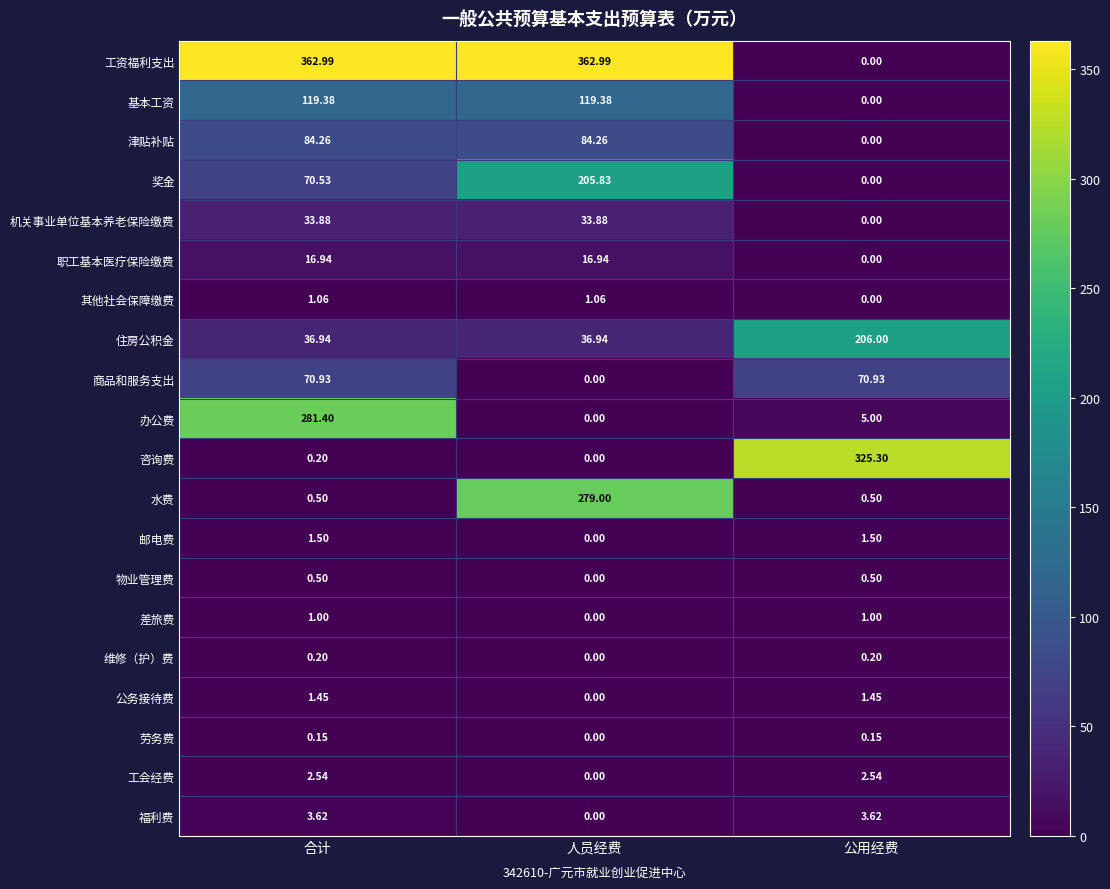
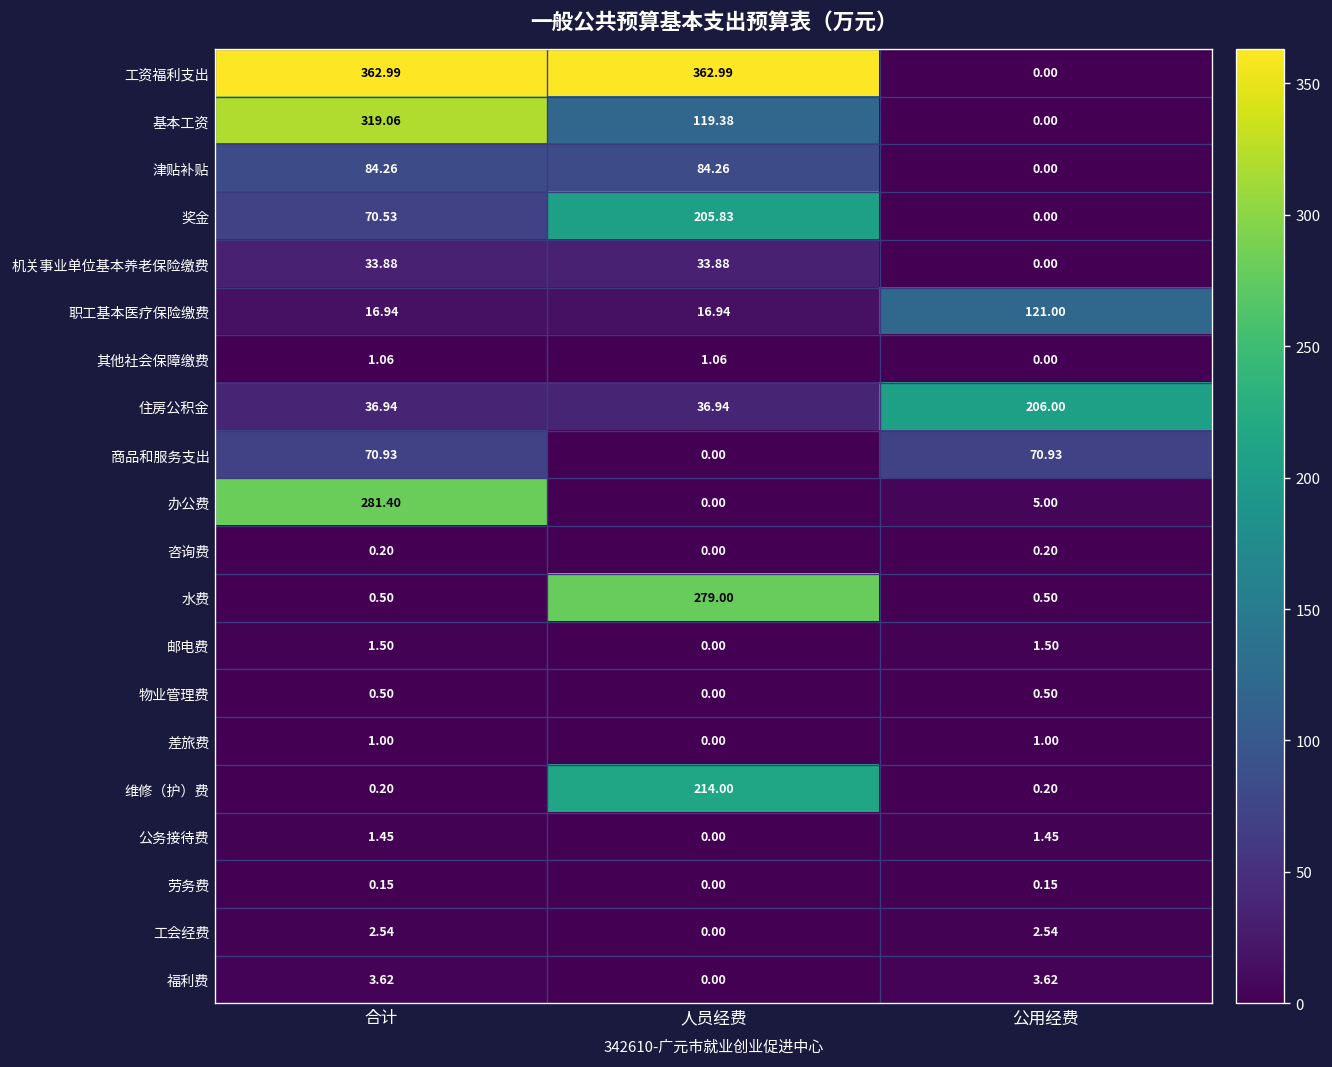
  {
    "工资福利支出": {
      "合计": 362.99,
      "人员经费": 362.99,
      "公用经费": 0.00
    },
    "基本工资": {
-     "合计": 119.38,
+     "合计": 319.06,
      "人员经费": 119.38,
      "公用经费": 0.00
    },
    "津贴补贴": {
      "合计": 84.26,
      "人员经费": 84.26,
      "公用经费": 0.00
    },
    "奖金": {
      "合计": 70.53,
      "人员经费": 205.83,
      "公用经费": 0.00
    },
    "机关事业单位基本养老保险缴费": {
      "合计": 33.88,
      "人员经费": 33.88,
      "公用经费": 0.00
    },
    "职工基本医疗保险缴费": {
      "合计": 16.94,
      "人员经费": 16.94,
-     "公用经费": 0.00
+     "公用经费": 121.00
    },
    "其他社会保障缴费": {
      "合计": 1.06,
      "人员经费": 1.06,
      "公用经费": 0.00
    },
    "住房公积金": {
      "合计": 36.94,
      "人员经费": 36.94,
      "公用经费": 206.00
    },
    "商品和服务支出": {
      "合计": 70.93,
      "人员经费": 0.00,
      "公用经费": 70.93
    },
    "办公费": {
      "合计": 281.40,
      "人员经费": 0.00,
      "公用经费": 5.00
    },
    "咨询费": {
      "合计": 0.20,
      "人员经费": 0.00,
-     "公用经费": 325.30
+     "公用经费": 0.20
    },
    "水费": {
      "合计": 0.50,
      "人员经费": 279.00,
      "公用经费": 0.50
    },
    "邮电费": {
      "合计": 1.50,
      "人员经费": 0.00,
      "公用经费": 1.50
    },
    "物业管理费": {
      "合计": 0.50,
      "人员经费": 0.00,
      "公用经费": 0.50
    },
    "差旅费": {
      "合计": 1.00,
      "人员经费": 0.00,
      "公用经费": 1.00
    },
    "维修（护）费": {
      "合计": 0.20,
-     "人员经费": 0.00,
+     "人员经费": 214.00,
      "公用经费": 0.20
    },
    "公务接待费": {
      "合计": 1.45,
      "人员经费": 0.00,
      "公用经费": 1.45
    },
    "劳务费": {
      "合计": 0.15,
      "人员经费": 0.00,
      "公用经费": 0.15
    },
    "工会经费": {
      "合计": 2.54,
      "人员经费": 0.00,
      "公用经费": 2.54
    },
    "福利费": {
      "合计": 3.62,
      "人员经费": 0.00,
      "公用经费": 3.62
    }
  }
